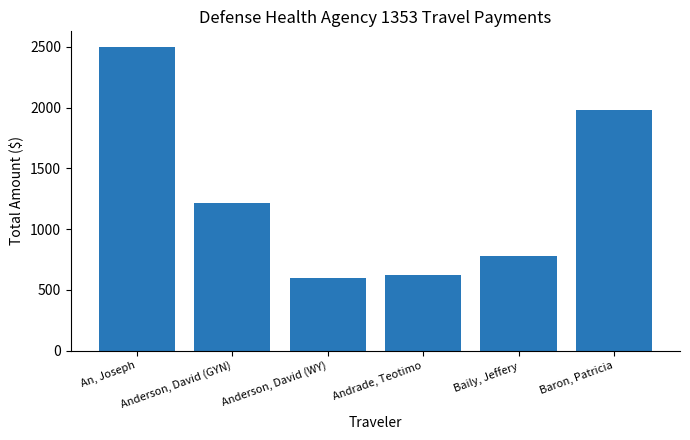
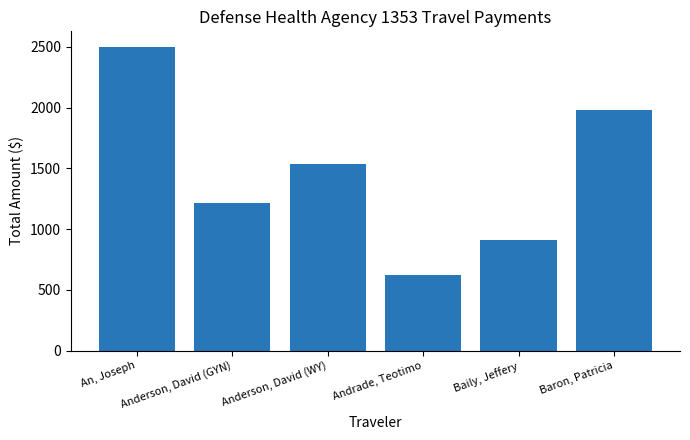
  {
    "An, Joseph": 2500,
    "Anderson, David (GYN)": 1220,
-   "Anderson, David (WY)": 600,
+   "Anderson, David (WY)": 1540,
    "Andrade, Teotimo": 630,
-   "Baily, Jeffery": 780,
+   "Baily, Jeffery": 910,
    "Baron, Patricia": 1980
  }
